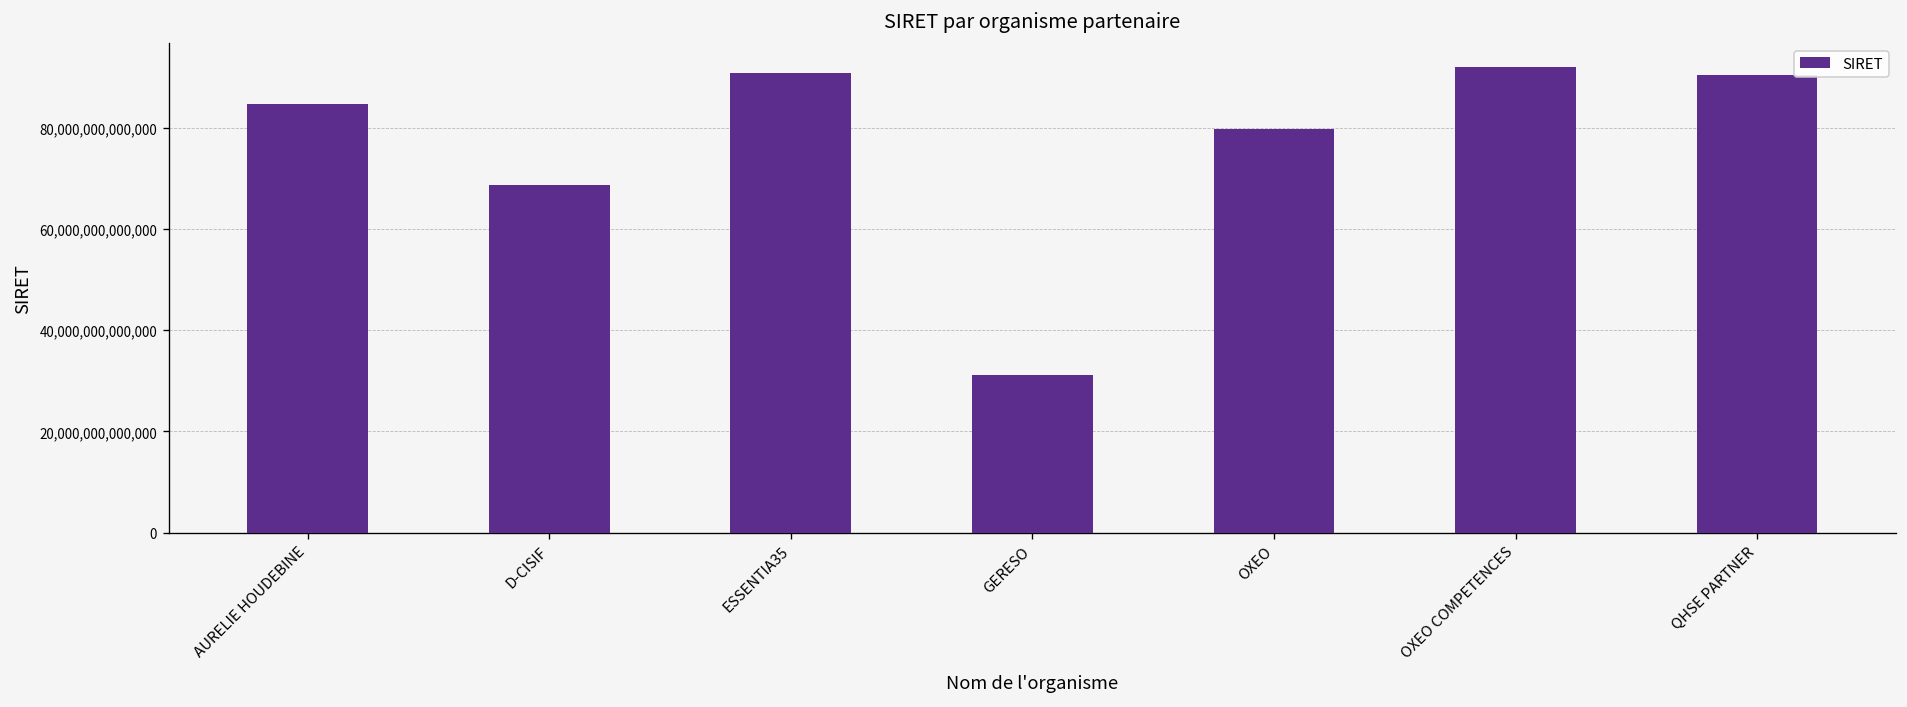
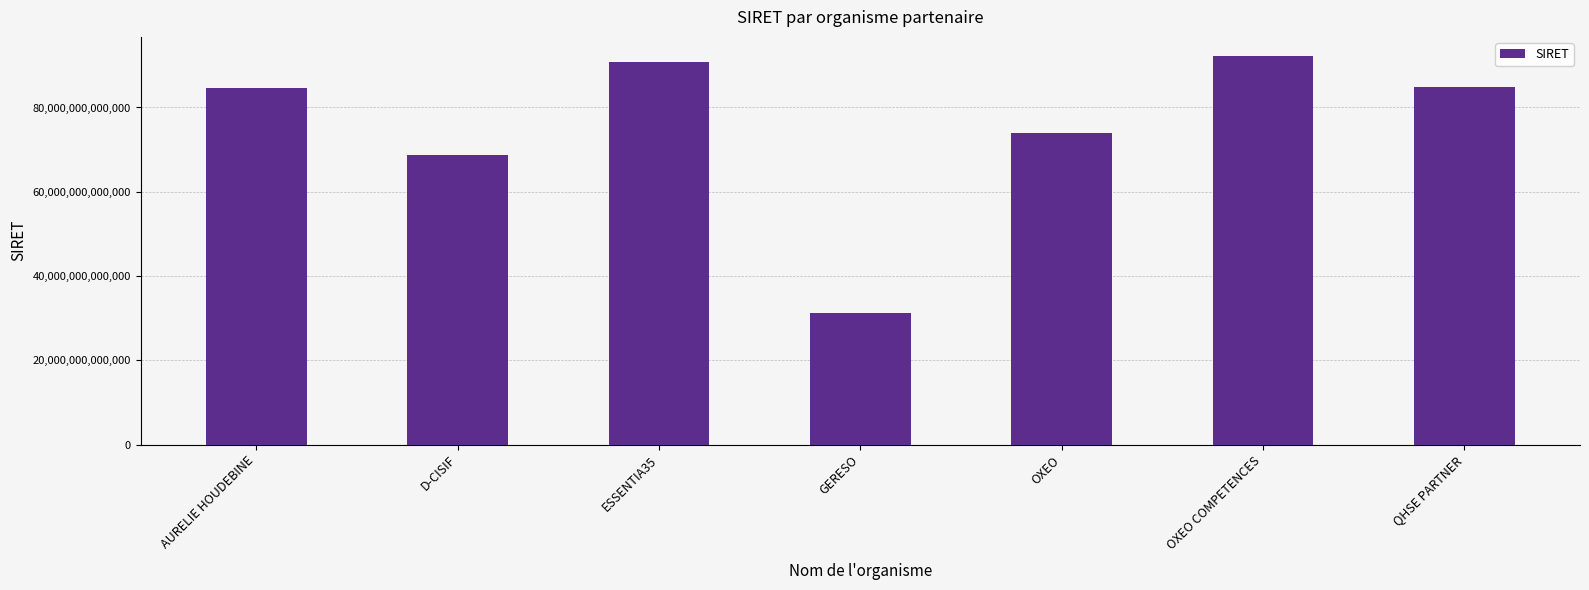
  {
    "AURELIE HOUDEBINE": "85,000,000,000,000",
    "D-CISIF": "69,000,000,000,000",
    "ESSENTIA35": "91,000,000,000,000",
    "GERESO": "31,000,000,000,000",
-   "OXEO": "80,000,000,000,000",
+   "OXEO": "74,000,000,000,000",
    "OXEO COMPETENCES": "92,000,000,000,000",
-   "QHSE PARTNER": "91,000,000,000,000"
+   "QHSE PARTNER": "85,000,000,000,000"
  }
